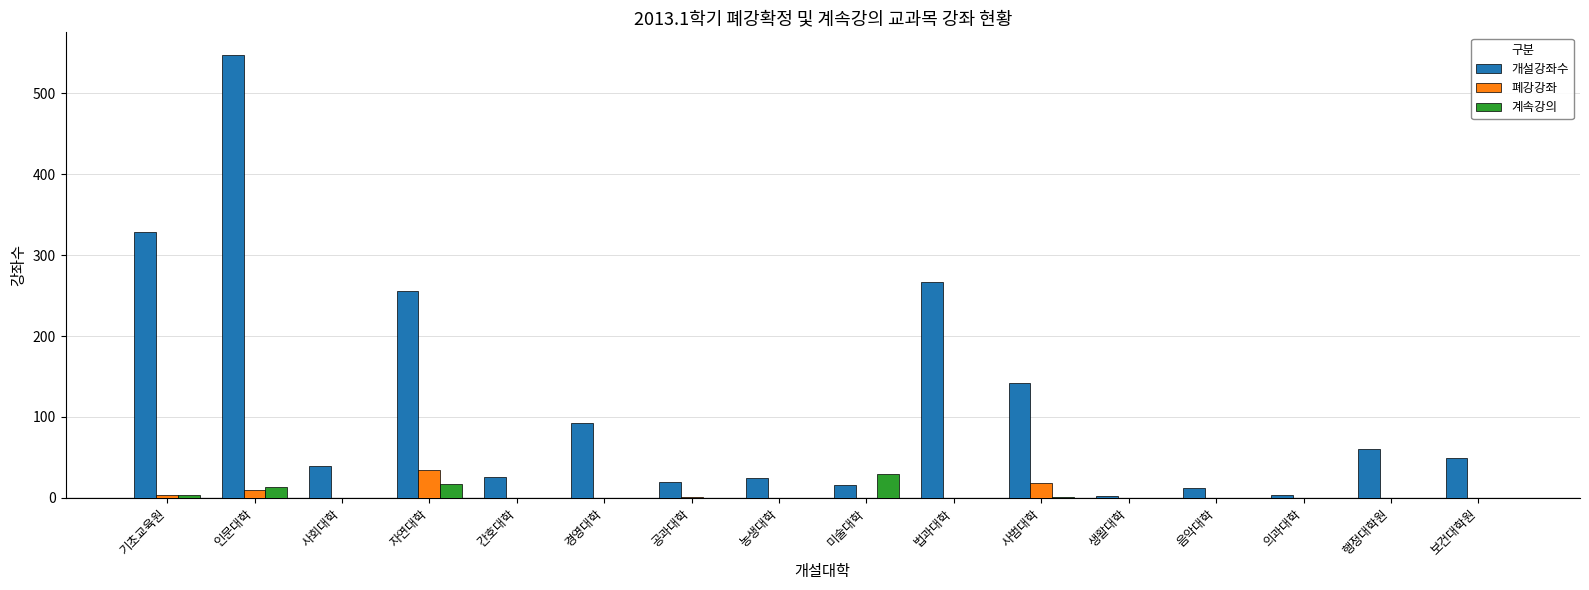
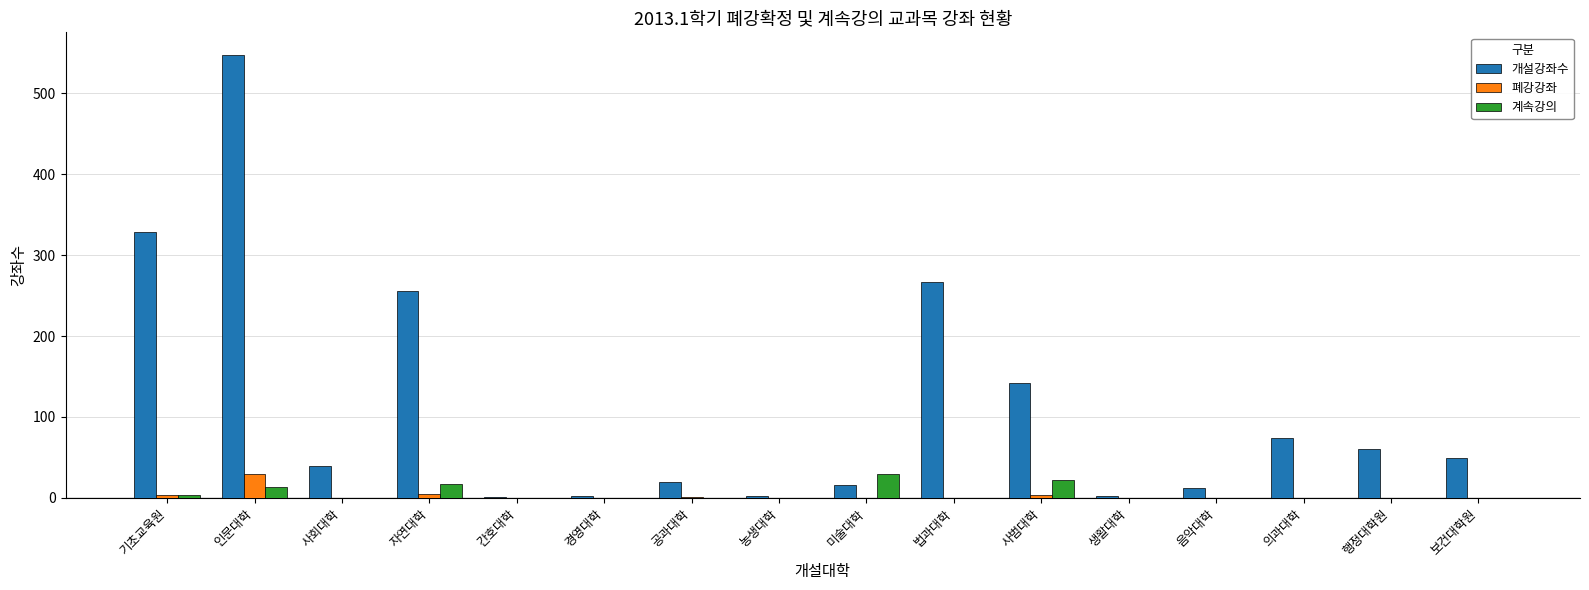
  {
    "개설강좌수": {
      "기초교육원": 330,
      "인문대학": 550,
      "사회대학": 40,
      "자연대학": 260,
-     "간호대학": 30,
-     "경영대학": 90,
+     "간호대학": 0,
+     "경영대학": 0,
      "공과대학": 20,
-     "농생대학": 20,
+     "농생대학": 0,
      "미술대학": 20,
      "법과대학": 270,
      "사범대학": 140,
      "음악대학": 10,
-     "의과대학": 0,
+     "의과대학": 70,
      "행정대학원": 60,
      "보건대학원": 50
    },
    "폐강강좌": {
-     "인문대학": 10,
+     "인문대학": 30,
      "사회대학": 0,
-     "자연대학": 40,
+     "자연대학": 10,
      "간호대학": 0,
      "경영대학": 0,
      "농생대학": 0,
      "미술대학": 0,
      "법과대학": 0,
-     "사범대학": 20,
+     "사범대학": 0,
      "생활대학": 0,
      "음악대학": 0,
      "의과대학": 0,
      "행정대학원": 0,
      "보건대학원": 0
    },
    "계속강의": {
      "인문대학": 10,
      "사회대학": 0,
      "자연대학": 20,
      "간호대학": 0,
      "경영대학": 0,
      "공과대학": 0,
      "농생대학": 0,
      "미술대학": 30,
      "법과대학": 0,
-     "사범대학": 0,
+     "사범대학": 20,
      "생활대학": 0,
      "음악대학": 0,
      "의과대학": 0,
      "행정대학원": 0,
      "보건대학원": 0
    }
  }
